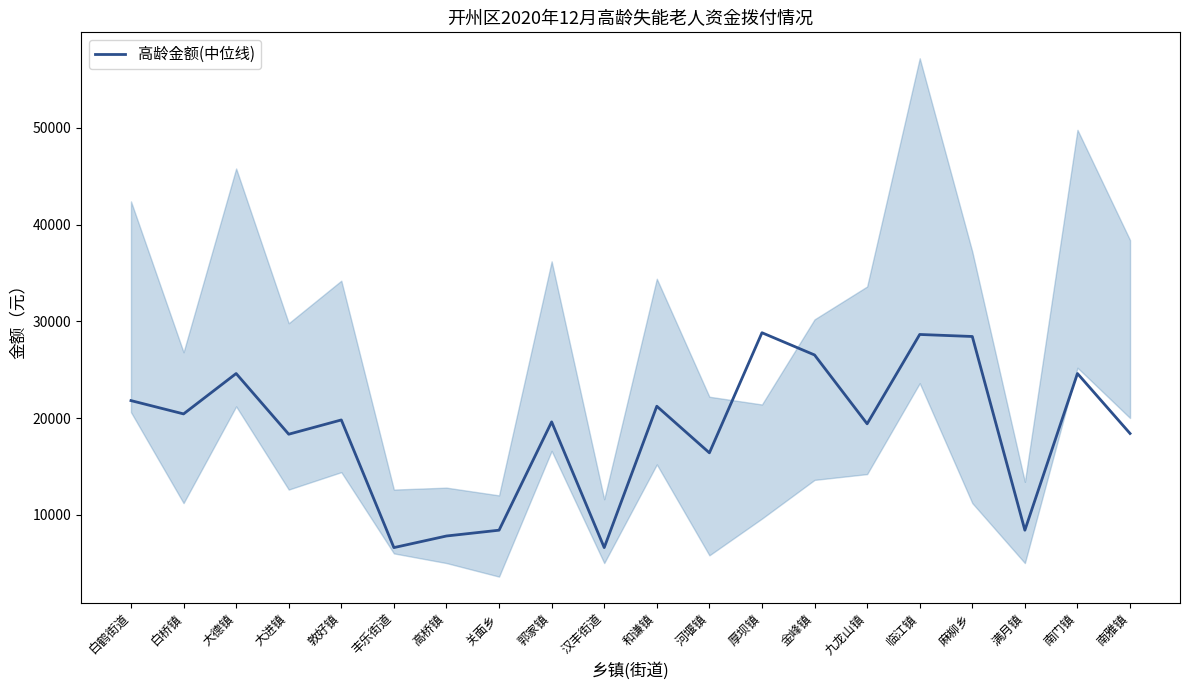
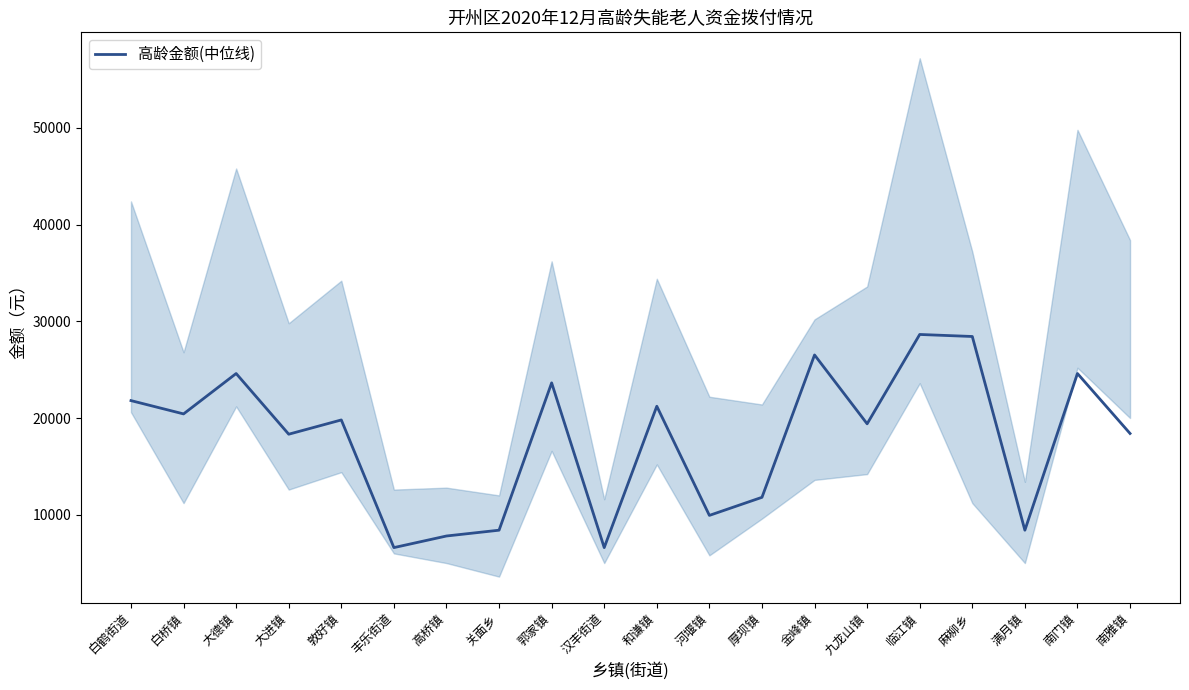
  {
    "高龄金额(中位线)": {
      "白鹤街道": 22000,
      "白桥镇": 20000,
      "大德镇": 25000,
      "大进镇": 18000,
      "敦好镇": 20000,
      "丰乐街道": 7000,
      "高桥镇": 8000,
      "关面乡": 8000,
-     "郭家镇": 20000,
+     "郭家镇": 24000,
      "汉丰街道": 7000,
      "和谦镇": 21000,
-     "河堰镇": 16000,
-     "厚坝镇": 29000,
+     "河堰镇": 10000,
+     "厚坝镇": 12000,
      "金峰镇": 27000,
      "九龙山镇": 19000,
      "临江镇": 29000,
      "麻柳乡": 28000,
      "满月镇": 8000,
      "南门镇": 25000,
      "南雅镇": 18000
    }
  }
